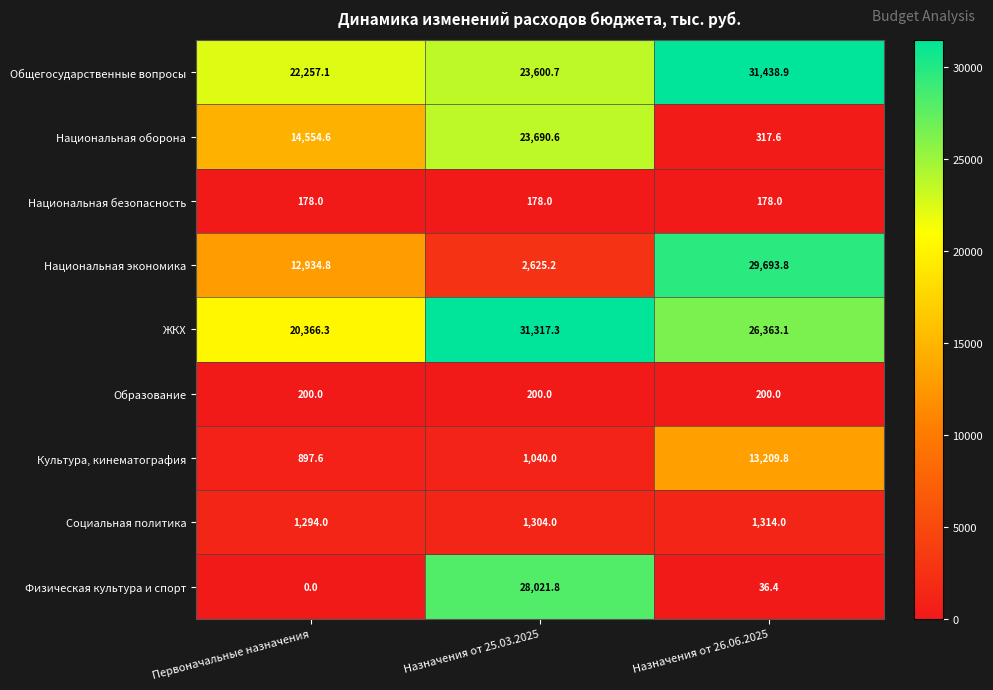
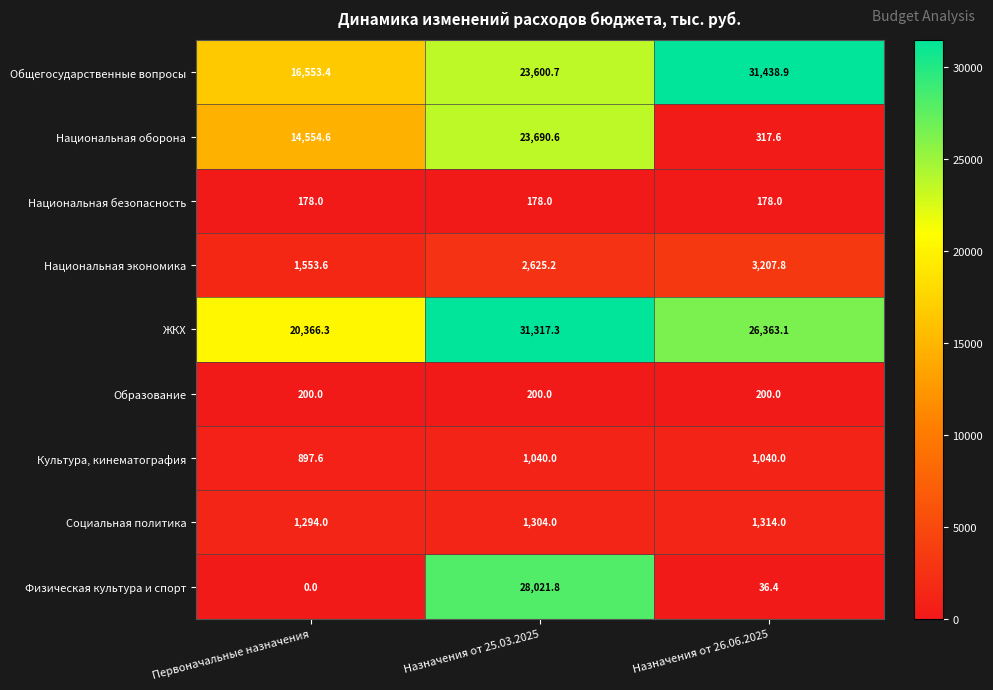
  {
    "Общегосударственные вопросы": {
-     "Первоначальные назначения": "22,257.1",
+     "Первоначальные назначения": "16,553.4",
      "Назначения от 25.03.2025": "23,600.7",
      "Назначения от 26.06.2025": "31,438.9"
    },
    "Национальная оборона": {
      "Первоначальные назначения": "14,554.6",
      "Назначения от 25.03.2025": "23,690.6",
      "Назначения от 26.06.2025": "317.6"
    },
    "Национальная безопасность": {
      "Первоначальные назначения": "178.0",
      "Назначения от 25.03.2025": "178.0",
      "Назначения от 26.06.2025": "178.0"
    },
    "Национальная экономика": {
-     "Первоначальные назначения": "12,934.8",
+     "Первоначальные назначения": "1,553.6",
      "Назначения от 25.03.2025": "2,625.2",
-     "Назначения от 26.06.2025": "29,693.8"
+     "Назначения от 26.06.2025": "3,207.8"
    },
    "ЖКХ": {
      "Первоначальные назначения": "20,366.3",
      "Назначения от 25.03.2025": "31,317.3",
      "Назначения от 26.06.2025": "26,363.1"
    },
    "Образование": {
      "Первоначальные назначения": "200.0",
      "Назначения от 25.03.2025": "200.0",
      "Назначения от 26.06.2025": "200.0"
    },
    "Культура, кинематография": {
      "Первоначальные назначения": "897.6",
      "Назначения от 25.03.2025": "1,040.0",
-     "Назначения от 26.06.2025": "13,209.8"
+     "Назначения от 26.06.2025": "1,040.0"
    },
    "Социальная политика": {
      "Первоначальные назначения": "1,294.0",
      "Назначения от 25.03.2025": "1,304.0",
      "Назначения от 26.06.2025": "1,314.0"
    },
    "Физическая культура и спорт": {
      "Первоначальные назначения": "0.0",
      "Назначения от 25.03.2025": "28,021.8",
      "Назначения от 26.06.2025": "36.4"
    }
  }
